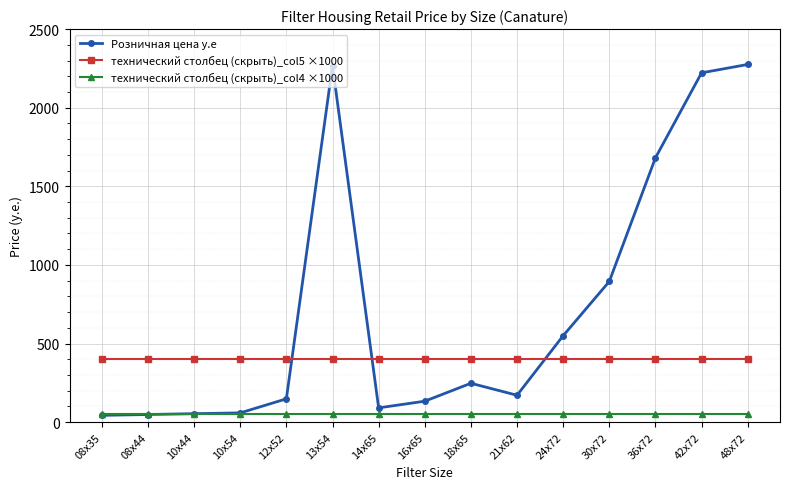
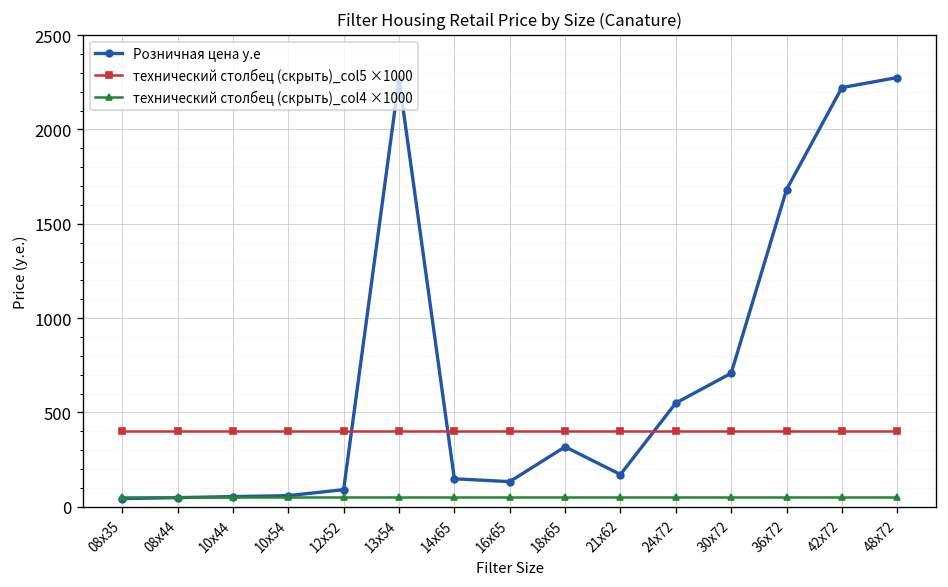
  {
    "Розничная цена у.е": {
-     "12х52": 150,
-     "14х65": 90,
+     "12х52": 90,
+     "14х65": 150,
      "16х65": 130,
-     "18х65": 250,
+     "18х65": 320,
      "21х62": 170,
      "24х72": 550,
-     "30х72": 900,
+     "30х72": 710,
      "36х72": 1680,
      "42х72": 2220,
      "48х72": 2280
    },
    "технический столбец (скрыть)_col5 ×1000": {
      "08х35": 400,
      "08х44": 400,
      "10х44": 400,
      "10х54": 400,
      "12х52": 400,
      "13х54": 400,
      "14х65": 400,
      "16х65": 400,
      "18х65": 400,
      "21х62": 400,
      "24х72": 400,
      "30х72": 400,
      "36х72": 400,
      "42х72": 400,
      "48х72": 400
    },
    "технический столбец (скрыть)_col4 ×1000": {
      "12х52": 50,
      "13х54": 50,
      "14х65": 50,
      "16х65": 50,
      "18х65": 50,
      "21х62": 50,
      "24х72": 50,
      "30х72": 50,
      "36х72": 50,
      "42х72": 50,
      "48х72": 50
    }
  }
